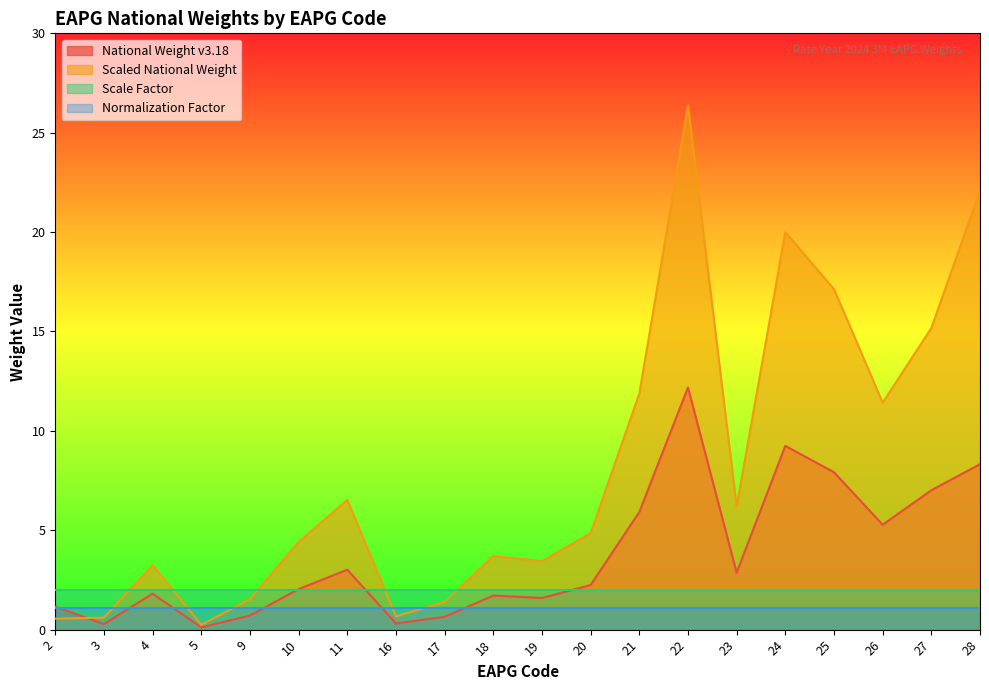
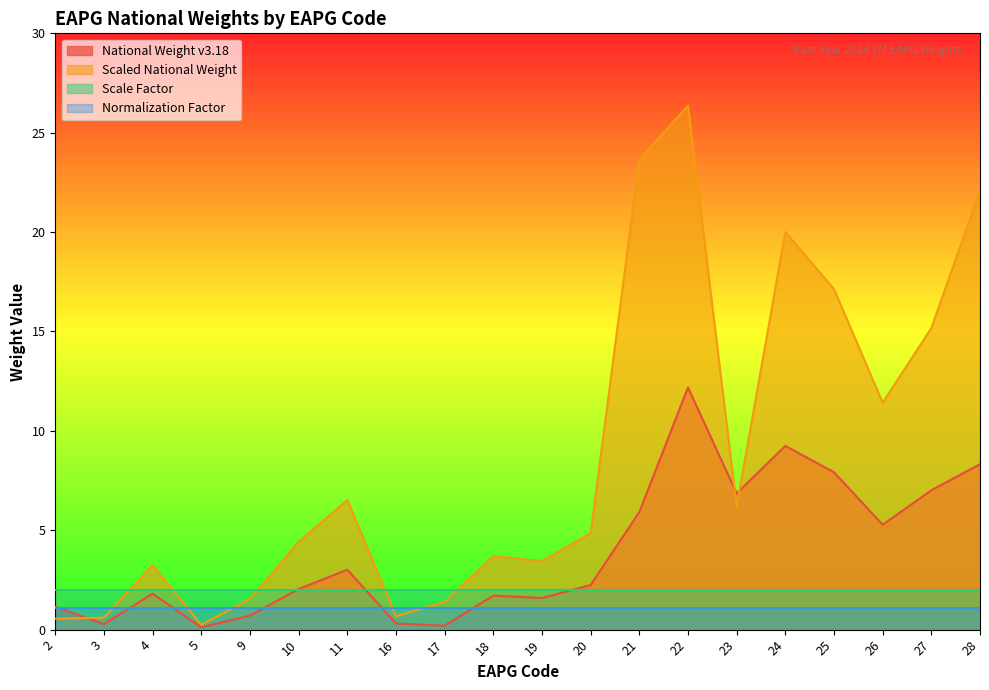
  {
    "National Weight v3.18": {
      "3": 0.3,
      "4": 1.8,
      "5": 0.1,
      "9": 0.7,
      "11": 3.0,
      "16": 0.3,
-     "17": 0.6,
+     "17": 0.2,
      "18": 1.7,
      "19": 1.6,
      "20": 2.2,
      "21": 5.9,
      "22": 12.2,
-     "23": 2.9,
+     "23": 6.9,
      "24": 9.2,
      "25": 7.9,
      "26": 5.3,
      "27": 7.0,
      "28": 8.3
    },
    "Scaled National Weight": {
      "2": 0.6,
      "3": 0.6,
      "4": 3.2,
      "5": 0.2,
      "9": 1.5,
      "10": 4.4,
      "11": 6.5,
      "16": 0.7,
      "17": 1.4,
      "18": 3.7,
      "19": 3.4,
      "20": 4.9,
-     "21": 11.9,
+     "21": 23.6,
      "22": 26.4,
      "23": 6.2,
      "24": 20.0,
      "25": 17.1,
      "26": 11.4,
      "27": 15.2,
      "28": 22.1
    },
    "Scale Factor": {
      "2": 2.0,
      "3": 2.0,
      "4": 2.0,
      "5": 2.0,
      "9": 2.0,
      "11": 2.0,
      "16": 2.0,
      "17": 2.0,
      "18": 2.0,
      "19": 2.0,
      "20": 2.0,
      "21": 2.0,
      "22": 2.0,
      "23": 2.0,
      "24": 2.0,
      "25": 2.0,
      "26": 2.0,
      "27": 2.0,
      "28": 2.0
    },
    "Normalization Factor": {
      "3": 1.1,
      "4": 1.1,
      "5": 1.1,
      "9": 1.1,
      "10": 1.1,
      "11": 1.1,
      "16": 1.1,
      "17": 1.1,
      "18": 1.1,
      "19": 1.1,
      "20": 1.1,
      "21": 1.1,
      "22": 1.1,
      "23": 1.1,
      "24": 1.1,
      "25": 1.1,
      "26": 1.1,
      "27": 1.1,
      "28": 1.1
    }
  }
